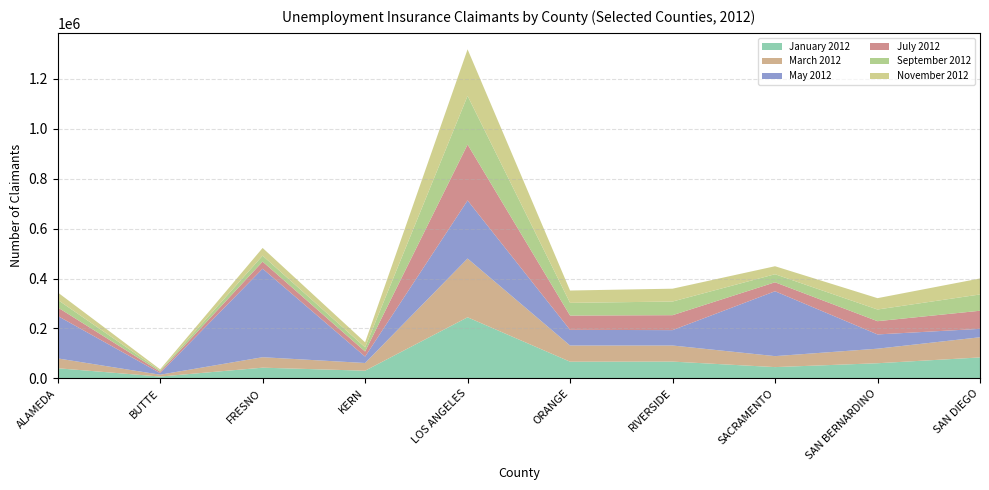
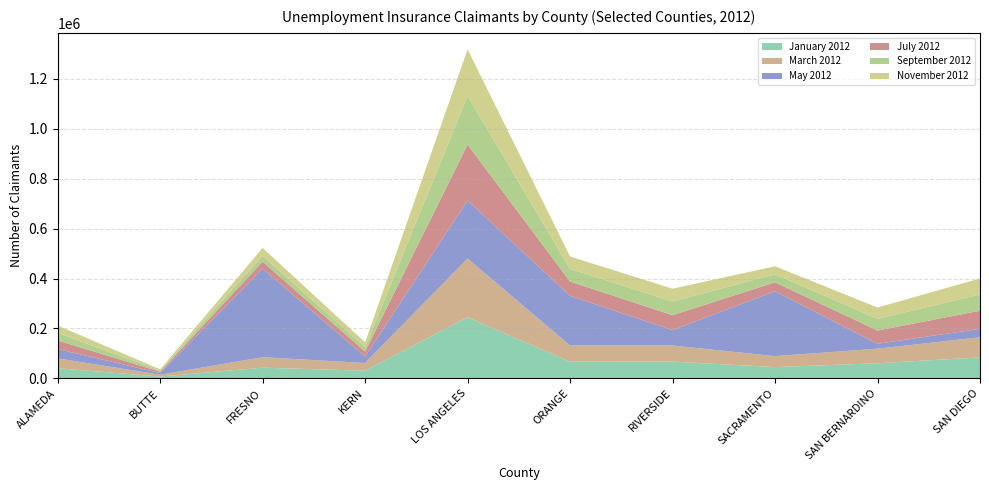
  {
    "May 2012": {
-     "ALAMEDA": 170000,
+     "ALAMEDA": 40000,
      "FRESNO": 350000,
      "KERN": 30000,
      "LOS ANGELES": 230000,
-     "ORANGE": 60000,
+     "ORANGE": 200000,
      "RIVERSIDE": 60000,
      "SACRAMENTO": 260000,
-     "SAN BERNARDINO": 60000,
+     "SAN BERNARDINO": 20000,
      "SAN DIEGO": 30000
    }
  }
